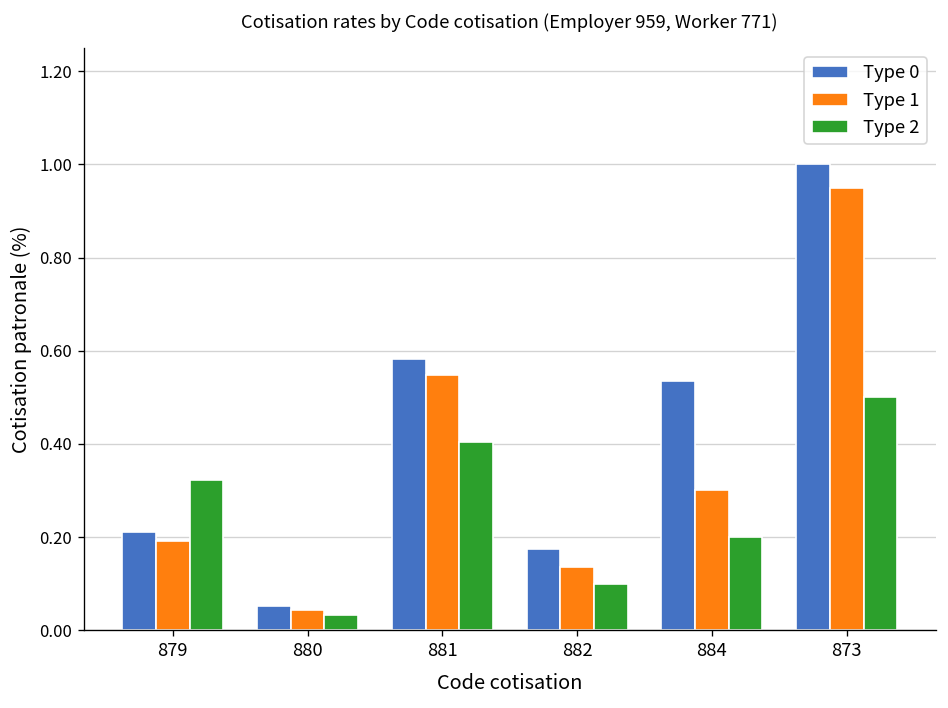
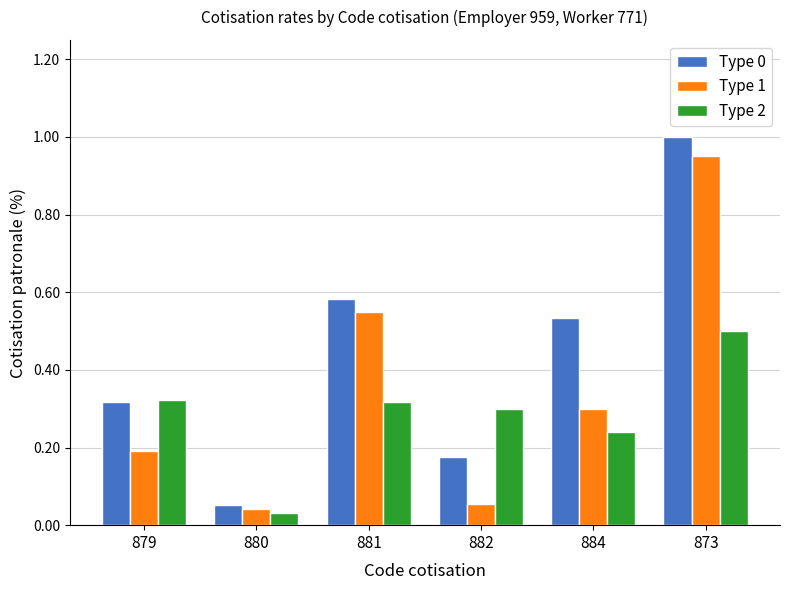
  {
    "Type 0": {
-     "879": 0.21,
+     "879": 0.32,
      "880": 0.05,
      "881": 0.58,
      "882": 0.18,
      "884": 0.53,
      "873": 1.00
    },
    "Type 1": {
      "879": 0.19,
      "880": 0.04,
      "881": 0.55,
-     "882": 0.14,
+     "882": 0.06,
      "884": 0.30,
      "873": 0.95
    },
    "Type 2": {
      "879": 0.32,
      "880": 0.03,
-     "881": 0.41,
-     "882": 0.10,
-     "884": 0.20,
+     "881": 0.32,
+     "882": 0.30,
+     "884": 0.24,
      "873": 0.50
    }
  }
